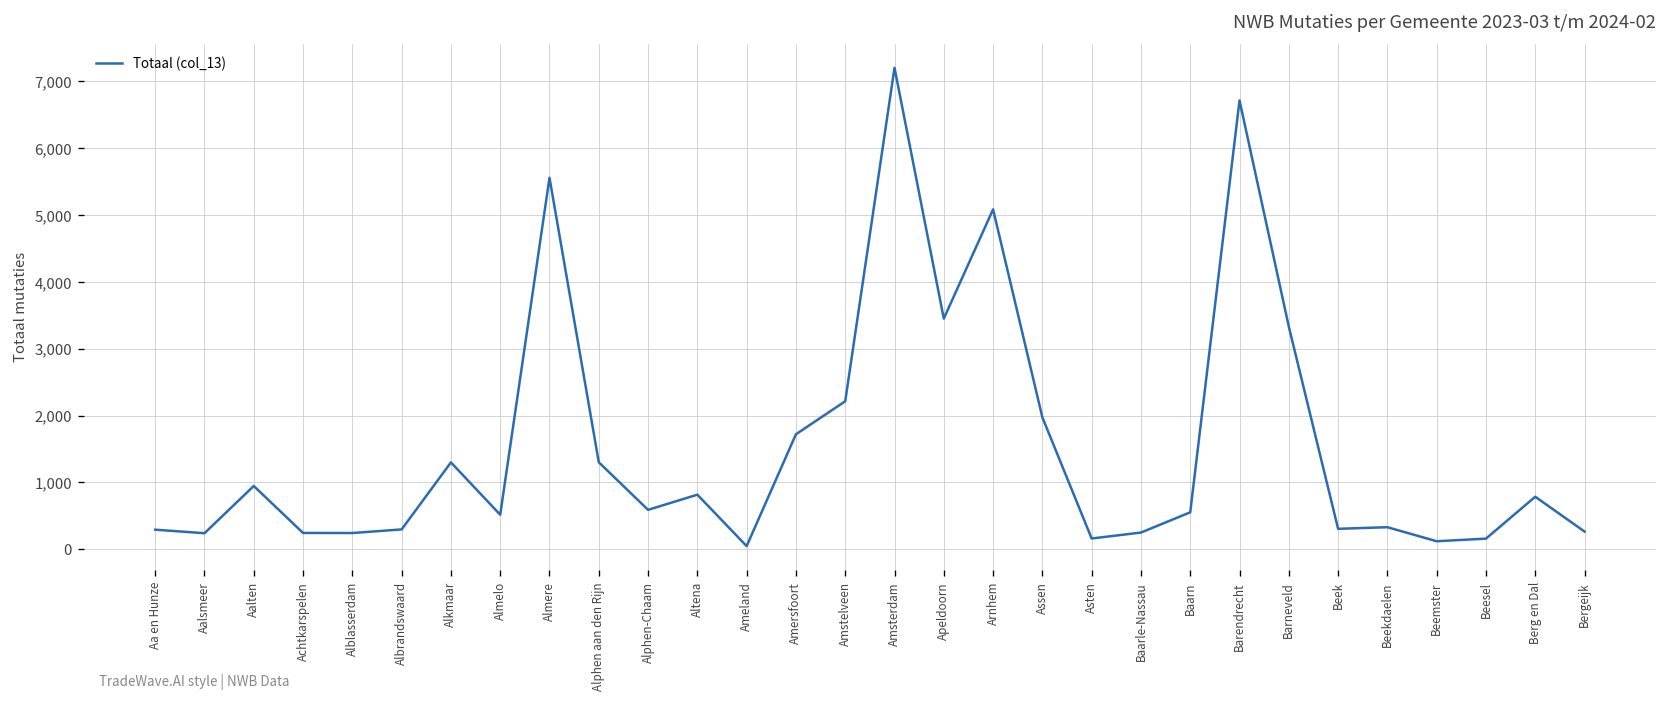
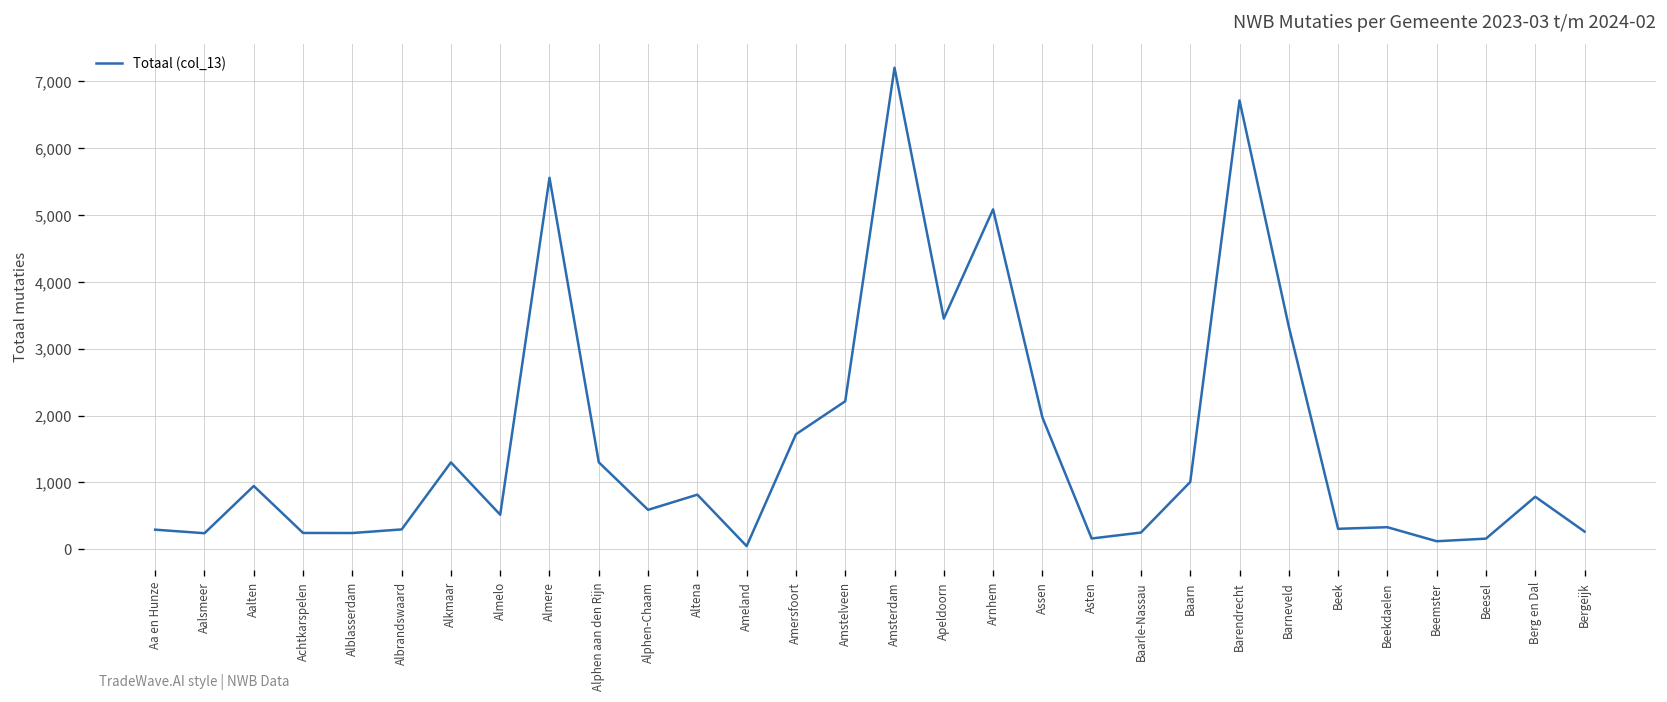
  {
    "Aa en Hunze": "300",
    "Aalsmeer": "200",
    "Aalten": "900",
    "Achtkarspelen": "200",
    "Alblasserdam": "200",
    "Albrandswaard": "300",
    "Alkmaar": "1,300",
    "Almelo": "500",
    "Almere": "5,600",
    "Alphen aan den Rijn": "1,300",
    "Alphen-Chaam": "600",
    "Altena": "800",
    "Ameland": "0",
    "Amersfoort": "1,700",
    "Amstelveen": "2,200",
    "Amsterdam": "7,200",
    "Apeldoorn": "3,500",
    "Arnhem": "5,100",
    "Assen": "2,000",
    "Asten": "200",
    "Baarle-Nassau": "200",
-   "Baarn": "600",
+   "Baarn": "1,000",
    "Barendrecht": "6,700",
    "Barneveld": "3,300",
    "Beek": "300",
    "Beekdaelen": "300",
    "Beemster": "100",
    "Beesel": "200",
    "Berg en Dal": "800",
    "Bergeijk": "300"
  }
